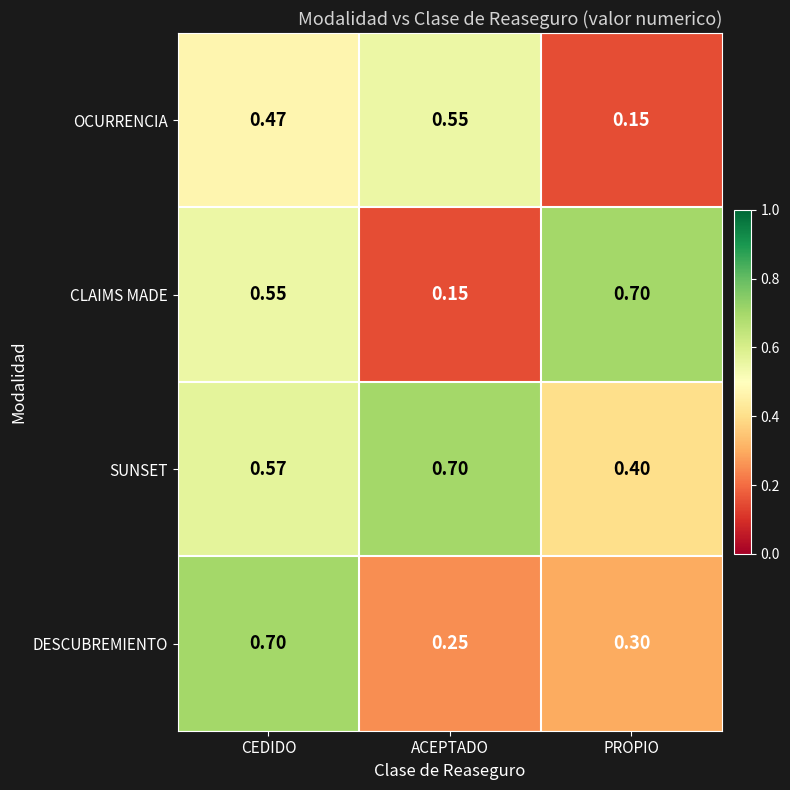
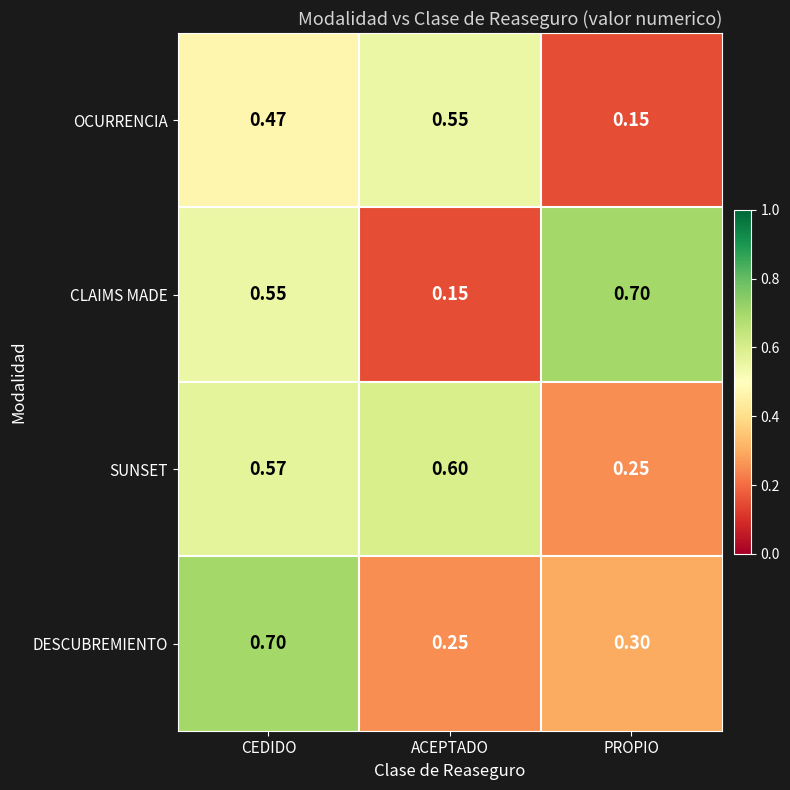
  {
    "OCURRENCIA": {
      "CEDIDO": 0.47,
      "ACEPTADO": 0.55,
      "PROPIO": 0.15
    },
    "CLAIMS MADE": {
      "CEDIDO": 0.55,
      "ACEPTADO": 0.15,
      "PROPIO": 0.70
    },
    "SUNSET": {
      "CEDIDO": 0.57,
-     "ACEPTADO": 0.70,
-     "PROPIO": 0.40
+     "ACEPTADO": 0.60,
+     "PROPIO": 0.25
    },
    "DESCUBREMIENTO": {
      "CEDIDO": 0.70,
      "ACEPTADO": 0.25,
      "PROPIO": 0.30
    }
  }
